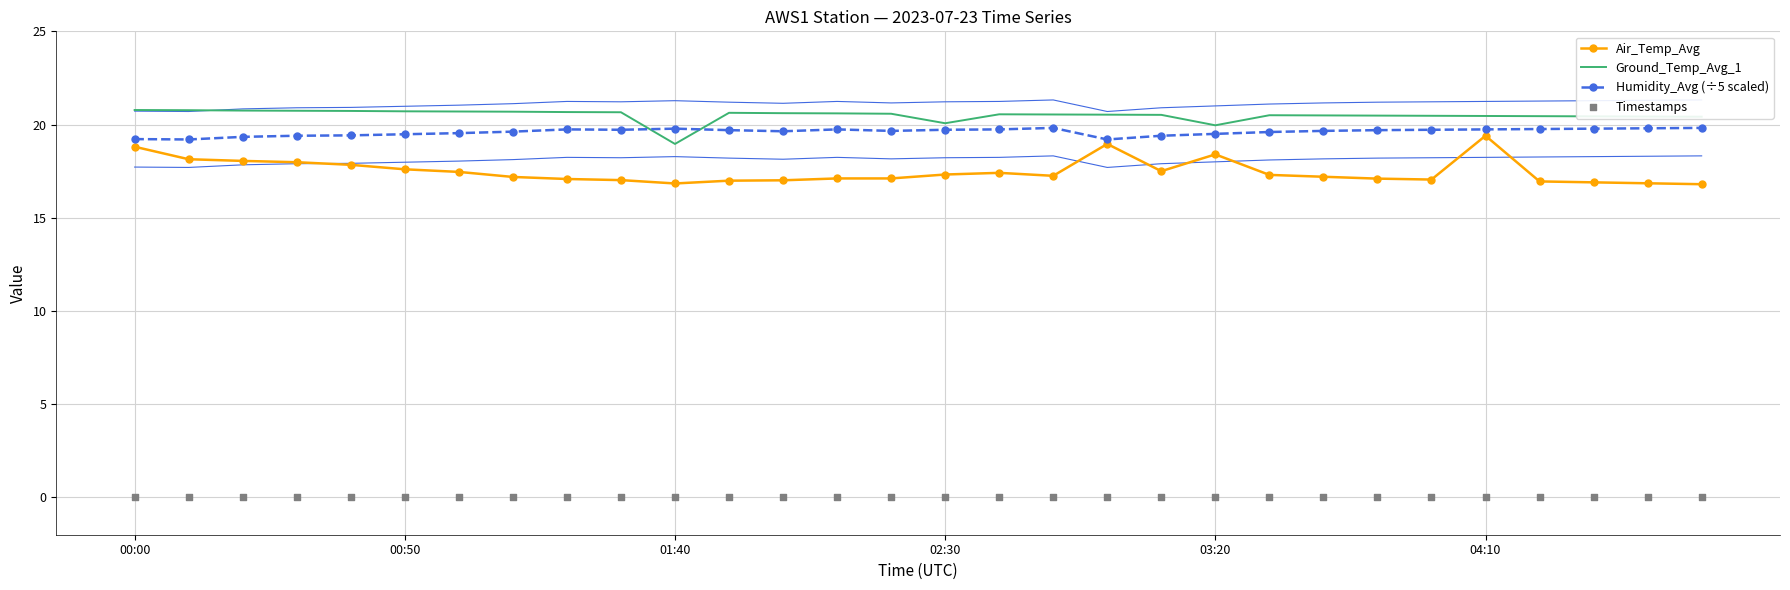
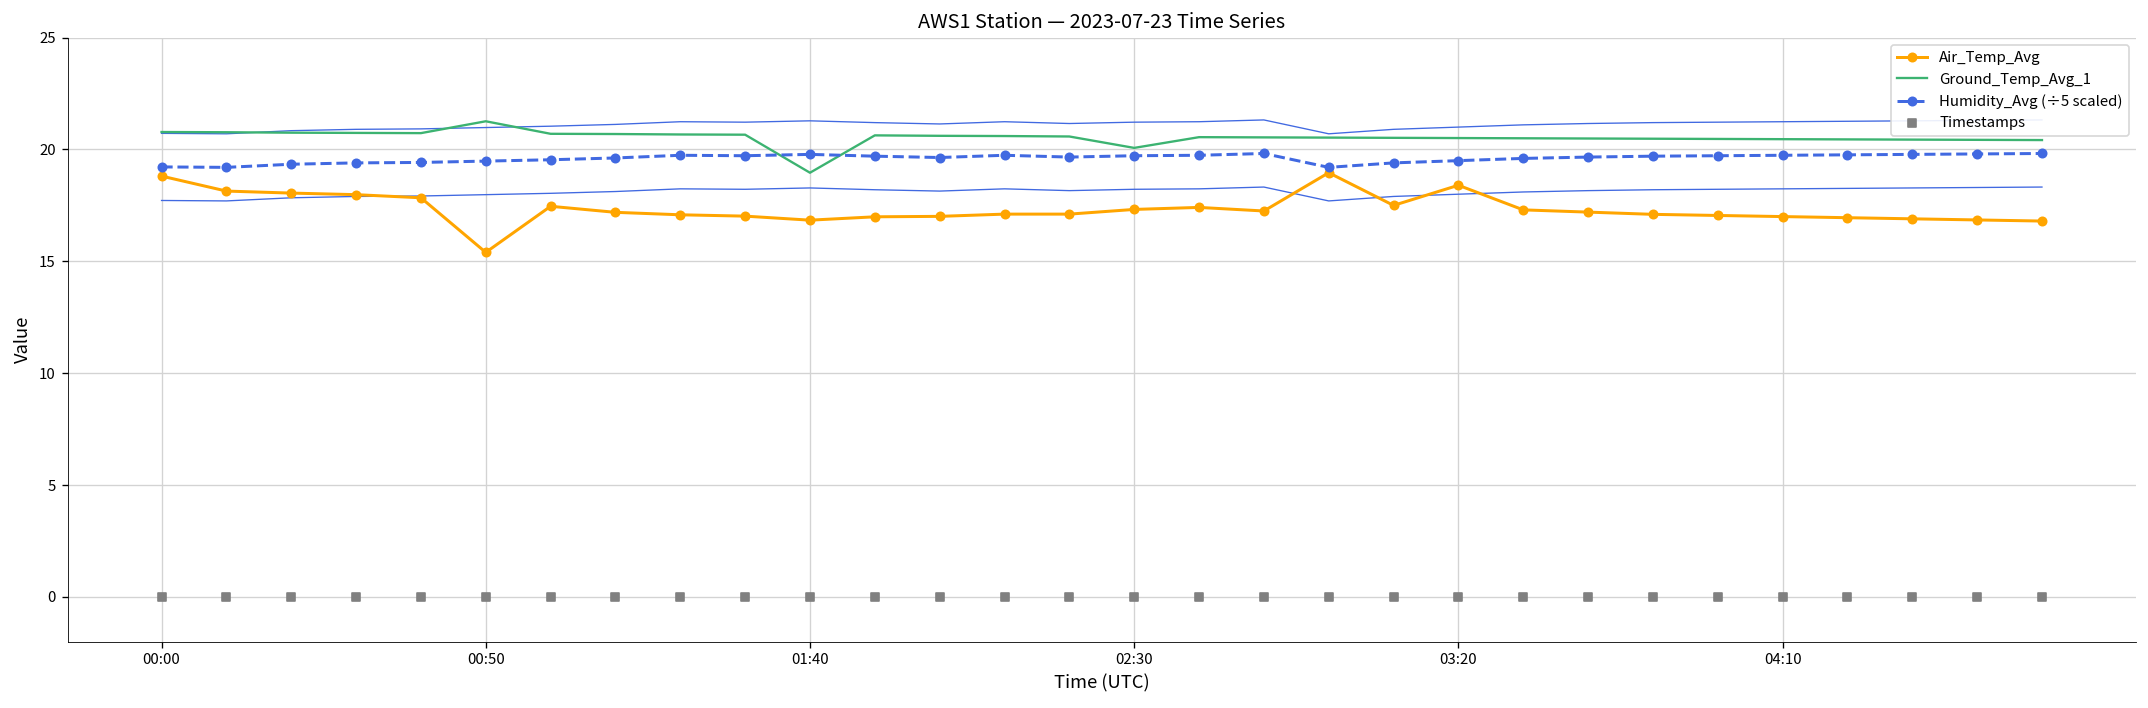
  {
    "Air_Temp_Avg": {
      "00:00": 18.8,
-     "00:50": 17.6,
+     "00:50": 15.4,
      "01:40": 16.8,
      "02:30": 17.3,
      "03:20": 18.4,
-     "04:10": 19.4
+     "04:10": 17.0
    },
    "Ground_Temp_Avg_1": {
-     "00:50": 20.7,
+     "00:50": 21.3,
      "01:40": 19.0,
      "02:30": 20.1,
-     "03:20": 20.0,
+     "03:20": 20.5,
      "04:10": 20.5
    }
  }
